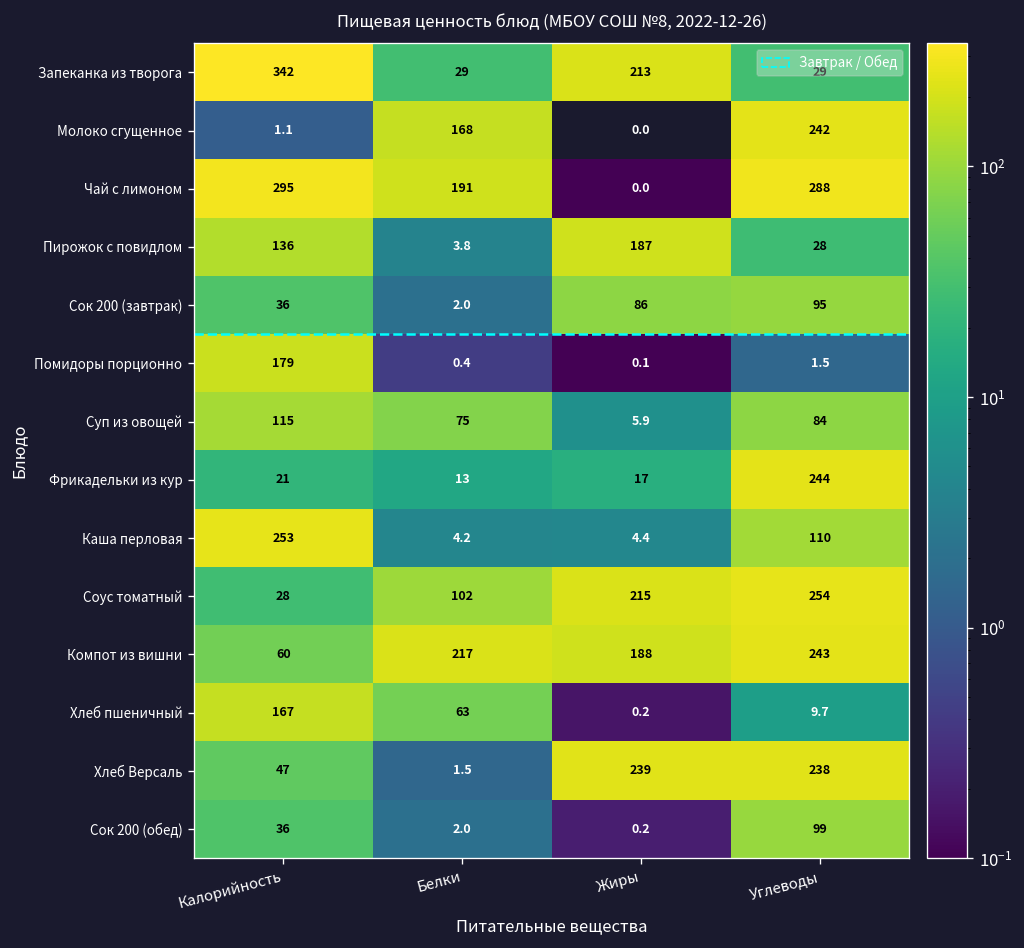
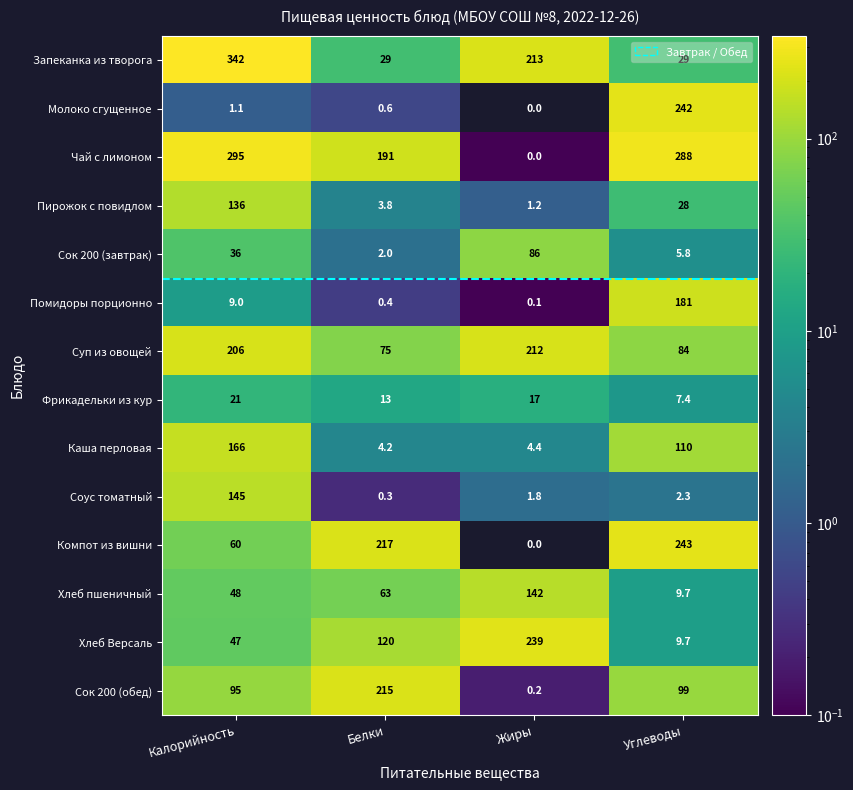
  {
    "Запеканка из творога": {
      "Калорийность": 342,
      "Белки": 29,
      "Жиры": 213
    },
    "Молоко сгущенное": {
      "Калорийность": 1.1,
-     "Белки": 168,
+     "Белки": 0.6,
      "Жиры": 0.0,
      "Углеводы": 242
    },
    "Чай с лимоном": {
      "Калорийность": 295,
      "Белки": 191,
      "Жиры": 0.0,
      "Углеводы": 288
    },
    "Пирожок с повидлом": {
      "Калорийность": 136,
      "Белки": 3.8,
-     "Жиры": 187,
+     "Жиры": 1.2,
      "Углеводы": 28
    },
    "Сок 200 (завтрак)": {
      "Калорийность": 36,
      "Белки": 2.0,
      "Жиры": 86,
-     "Углеводы": 95
+     "Углеводы": 5.8
    },
    "Помидоры порционно": {
-     "Калорийность": 179,
+     "Калорийность": 9.0,
      "Белки": 0.4,
      "Жиры": 0.1,
-     "Углеводы": 1.5
+     "Углеводы": 181
    },
    "Суп из овощей": {
-     "Калорийность": 115,
+     "Калорийность": 206,
      "Белки": 75,
-     "Жиры": 5.9,
+     "Жиры": 212,
      "Углеводы": 84
    },
    "Фрикадельки из кур": {
      "Калорийность": 21,
      "Белки": 13,
      "Жиры": 17,
-     "Углеводы": 244
+     "Углеводы": 7.4
    },
    "Каша перловая": {
-     "Калорийность": 253,
+     "Калорийность": 166,
      "Белки": 4.2,
      "Жиры": 4.4,
      "Углеводы": 110
    },
    "Соус томатный": {
-     "Калорийность": 28,
-     "Белки": 102,
-     "Жиры": 215,
-     "Углеводы": 254
+     "Калорийность": 145,
+     "Белки": 0.3,
+     "Жиры": 1.8,
+     "Углеводы": 2.3
    },
    "Компот из вишни": {
      "Калорийность": 60,
      "Белки": 217,
-     "Жиры": 188,
+     "Жиры": 0.0,
      "Углеводы": 243
    },
    "Хлеб пшеничный": {
-     "Калорийность": 167,
+     "Калорийность": 48,
      "Белки": 63,
-     "Жиры": 0.2,
+     "Жиры": 142,
      "Углеводы": 9.7
    },
    "Хлеб Версаль": {
      "Калорийность": 47,
-     "Белки": 1.5,
+     "Белки": 120,
      "Жиры": 239,
-     "Углеводы": 238
+     "Углеводы": 9.7
    },
    "Сок 200 (обед)": {
-     "Калорийность": 36,
-     "Белки": 2.0,
+     "Калорийность": 95,
+     "Белки": 215,
      "Жиры": 0.2,
      "Углеводы": 99
    }
  }
